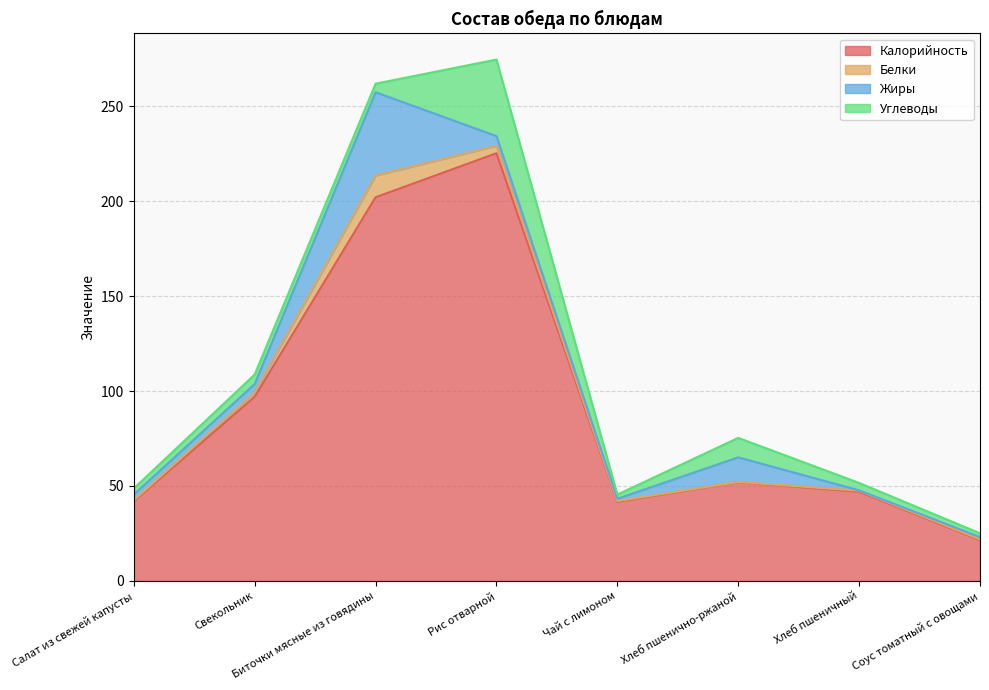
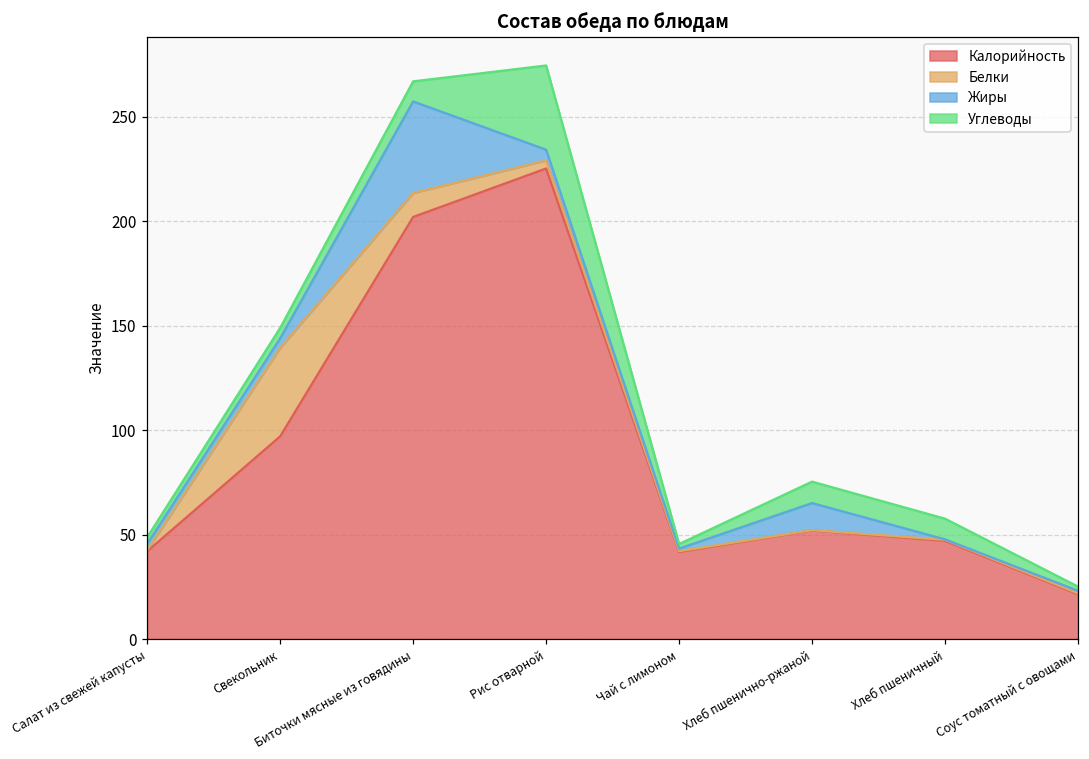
  {
    "Калорийность": {
      "Свекольник": 97,
      "Биточки мясные из говядины": 202,
      "Рис отварной": 225
    },
    "Белки": {
-     "Свекольник": 2,
+     "Свекольник": 42,
      "Биточки мясные из говядины": 12,
      "Рис отварной": 4
    },
    "Жиры": {
      "Салат из свежей капусты": 3,
      "Свекольник": 5,
      "Биточки мясные из говядины": 44,
      "Рис отварной": 5,
      "Хлеб пшенично-ржаной": 13
    },
    "Углеводы": {
      "Салат из свежей капусты": 3,
      "Свекольник": 5,
-     "Биточки мясные из говядины": 5,
+     "Биточки мясные из говядины": 10,
      "Рис отварной": 40,
      "Чай с лимоном": 2,
      "Хлеб пшенично-ржаной": 10,
-     "Хлеб пшеничный": 4,
+     "Хлеб пшеничный": 10,
      "Соус томатный с овощами": 2
    }
  }
